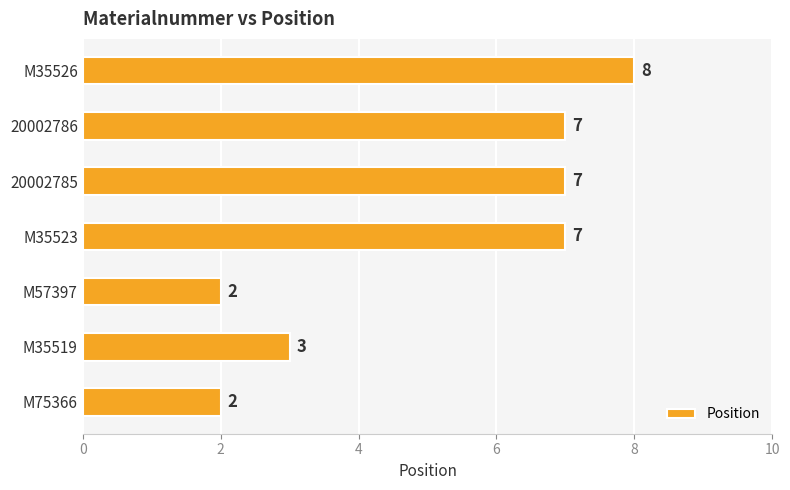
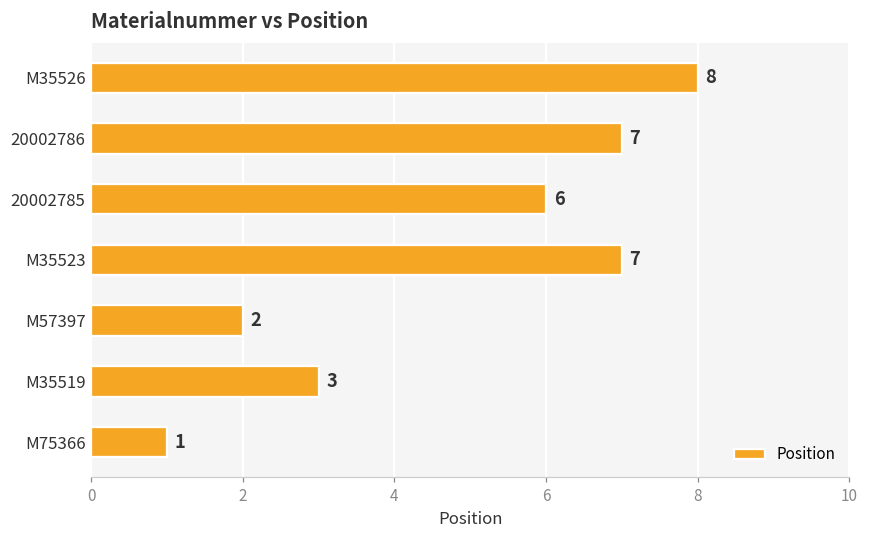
  {
    "M35526": 8,
    "20002786": 7,
-   "20002785": 7,
+   "20002785": 6,
    "M35523": 7,
    "M57397": 2,
    "M35519": 3,
-   "M75366": 2
+   "M75366": 1
  }
